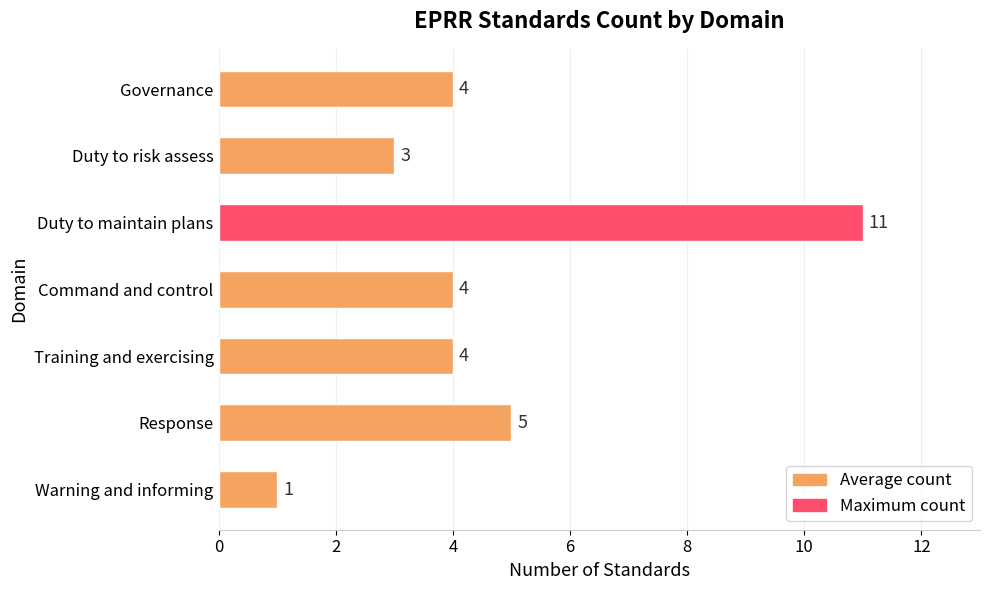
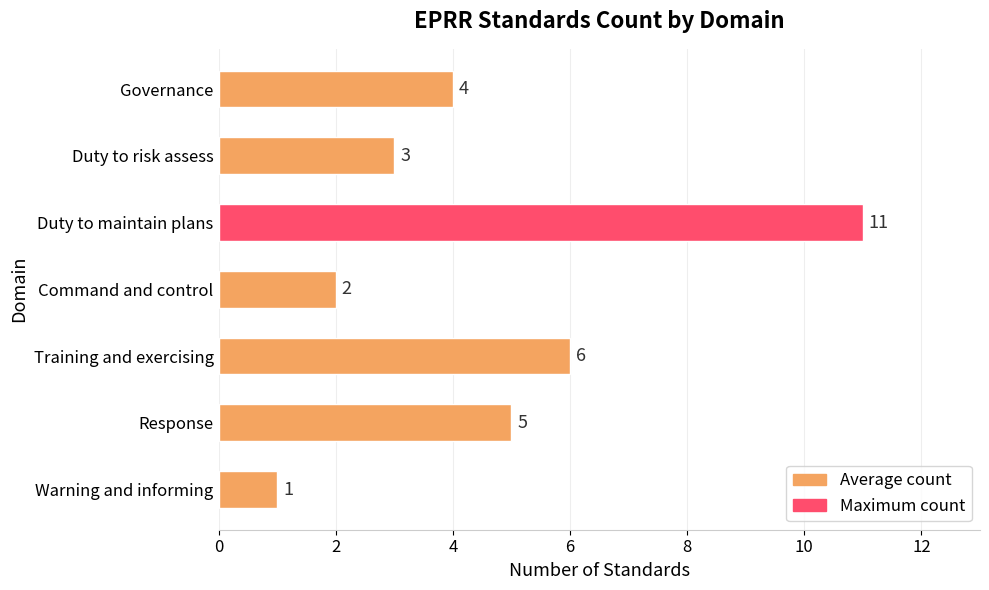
  {
    "Governance": 4,
    "Duty to risk assess": 3,
    "Duty to maintain plans": 11,
-   "Command and control": 4,
-   "Training and exercising": 4,
+   "Command and control": 2,
+   "Training and exercising": 6,
    "Response": 5,
    "Warning and informing": 1
  }
